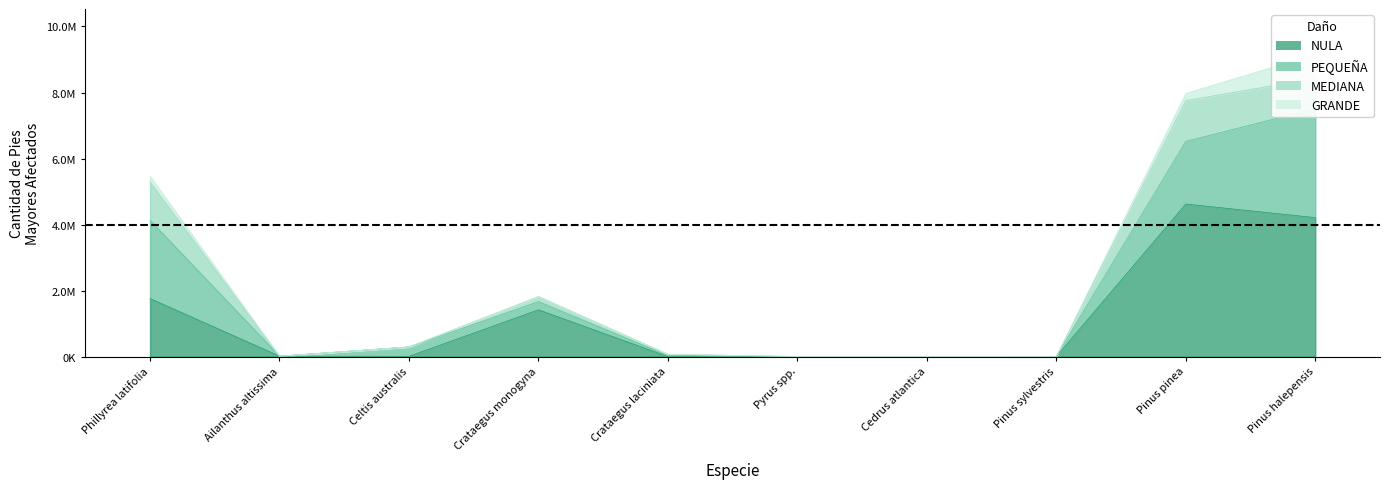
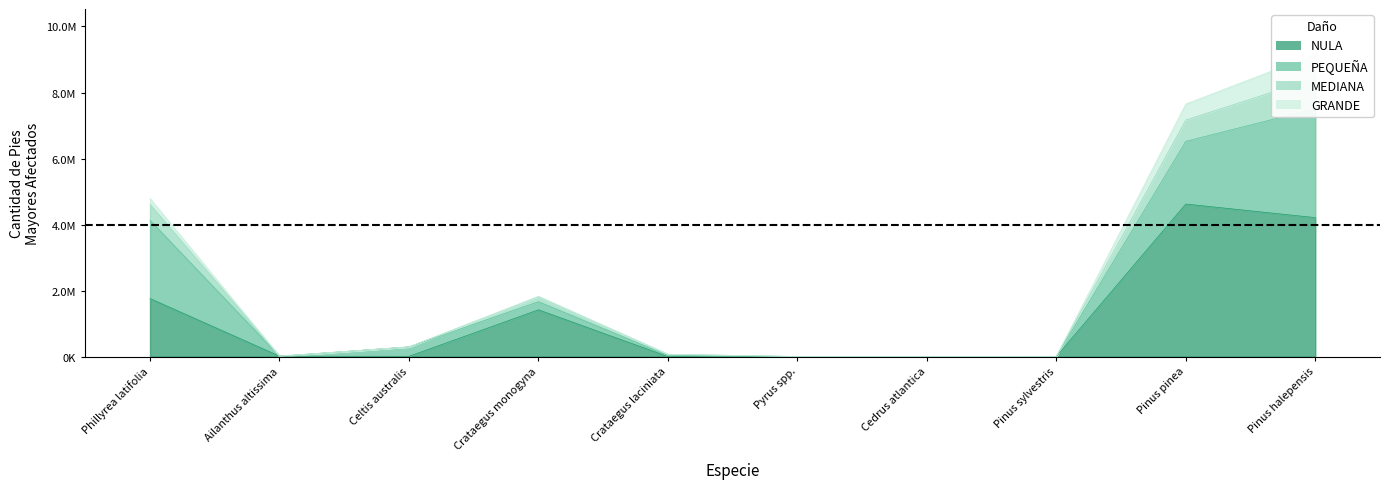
  {
    "NULA": {
      "Phillyrea latifolia": 1800000,
      "Celtis australis": 0,
      "Crataegus monogyna": 1400000,
      "Pinus pinea": 4600000,
      "Pinus halepensis": 4200000
    },
    "PEQUEÑA": {
      "Phillyrea latifolia": 2400000,
      "Crataegus monogyna": 200000,
      "Pinus pinea": 1900000
    },
    "MEDIANA": {
-     "Phillyrea latifolia": 1200000,
-     "Pinus pinea": 1200000
+     "Phillyrea latifolia": 500000,
+     "Pinus pinea": 600000
    },
    "GRANDE": {
      "Phillyrea latifolia": 200000,
-     "Pinus pinea": 200000
+     "Pinus pinea": 500000
    }
  }
